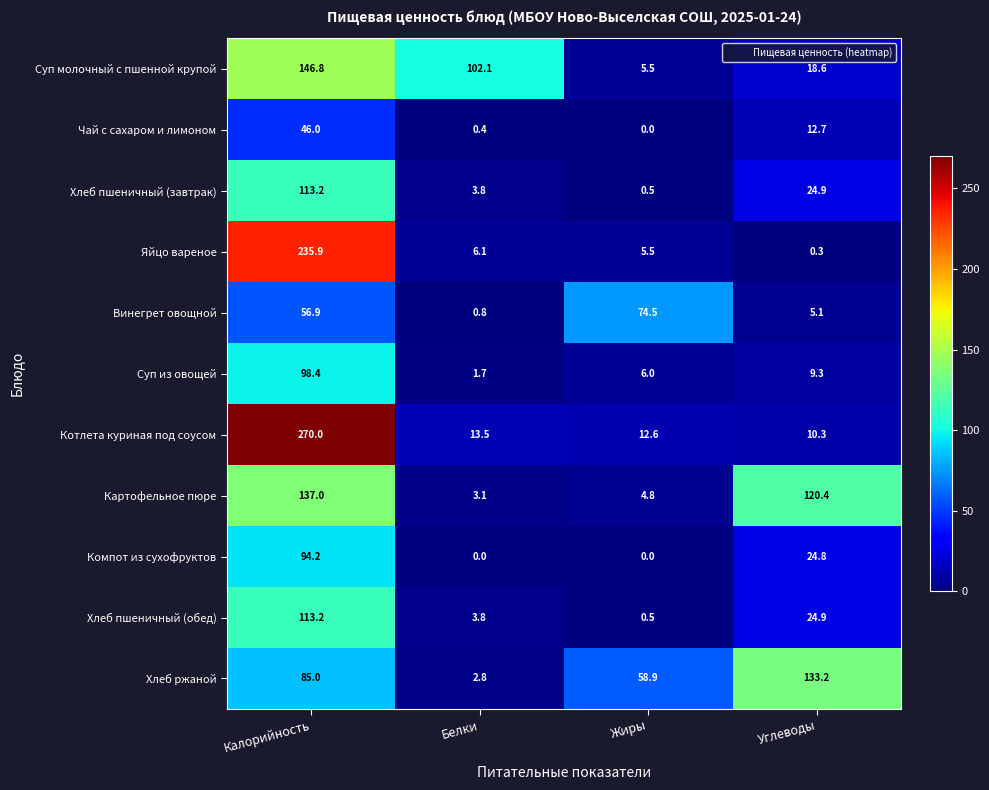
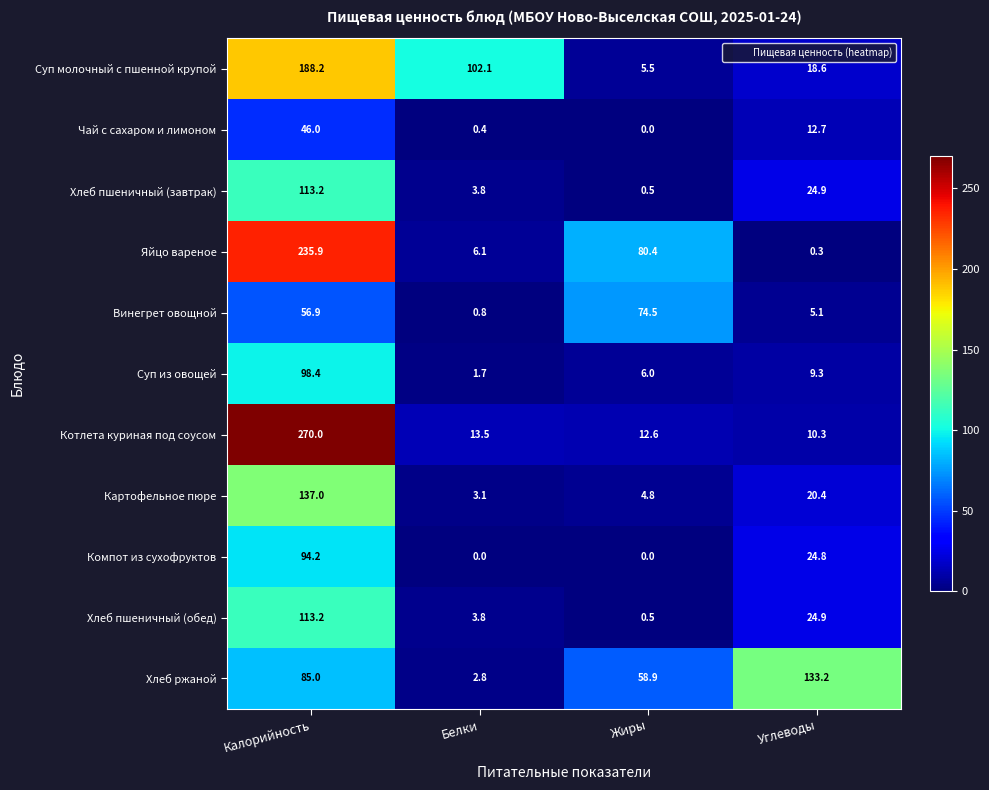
  {
    "Суп молочный с пшенной крупой": {
-     "Калорийность": 146.8,
+     "Калорийность": 188.2,
      "Белки": 102.1,
      "Жиры": 5.5,
      "Углеводы": 18.6
    },
    "Чай с сахаром и лимоном": {
      "Калорийность": 46.0,
      "Белки": 0.4,
      "Жиры": 0.0,
      "Углеводы": 12.7
    },
    "Хлеб пшеничный (завтрак)": {
      "Калорийность": 113.2,
      "Белки": 3.8,
      "Жиры": 0.5,
      "Углеводы": 24.9
    },
    "Яйцо вареное": {
      "Калорийность": 235.9,
      "Белки": 6.1,
-     "Жиры": 5.5,
+     "Жиры": 80.4,
      "Углеводы": 0.3
    },
    "Винегрет овощной": {
      "Калорийность": 56.9,
      "Белки": 0.8,
      "Жиры": 74.5,
      "Углеводы": 5.1
    },
    "Суп из овощей": {
      "Калорийность": 98.4,
      "Белки": 1.7,
      "Жиры": 6.0,
      "Углеводы": 9.3
    },
    "Котлета куриная под соусом": {
      "Калорийность": 270.0,
      "Белки": 13.5,
      "Жиры": 12.6,
      "Углеводы": 10.3
    },
    "Картофельное пюре": {
      "Калорийность": 137.0,
      "Белки": 3.1,
      "Жиры": 4.8,
-     "Углеводы": 120.4
+     "Углеводы": 20.4
    },
    "Компот из сухофруктов": {
      "Калорийность": 94.2,
      "Белки": 0.0,
      "Жиры": 0.0,
      "Углеводы": 24.8
    },
    "Хлеб пшеничный (обед)": {
      "Калорийность": 113.2,
      "Белки": 3.8,
      "Жиры": 0.5,
      "Углеводы": 24.9
    },
    "Хлеб ржаной": {
      "Калорийность": 85.0,
      "Белки": 2.8,
      "Жиры": 58.9,
      "Углеводы": 133.2
    }
  }
